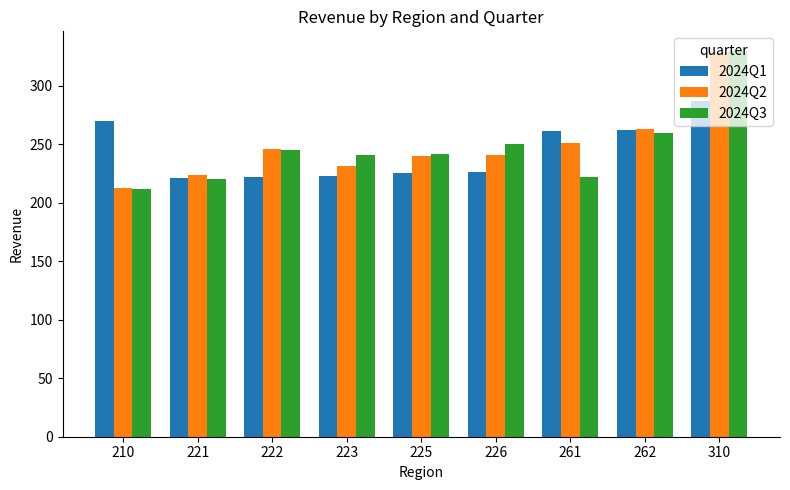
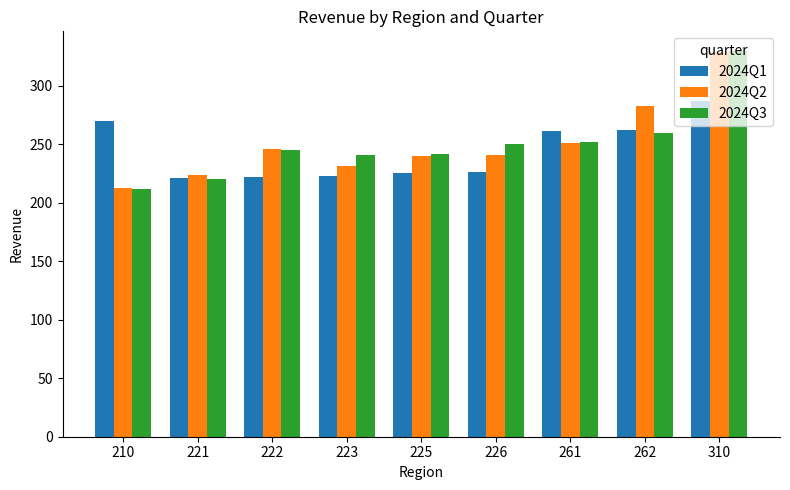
  {
    "2024Q1": {
      "210": 270,
      "221": 221,
      "222": 222,
      "223": 223,
      "225": 225,
      "226": 226,
      "261": 261,
      "262": 262
    },
    "2024Q2": {
      "210": 213,
      "221": 224,
      "222": 246,
      "223": 231,
      "225": 240,
      "226": 241,
      "261": 251,
-     "262": 263
+     "262": 283
    },
    "2024Q3": {
      "210": 212,
      "221": 220,
      "222": 245,
      "223": 241,
      "225": 242,
      "226": 250,
-     "261": 222,
+     "261": 252,
      "262": 260
    }
  }
